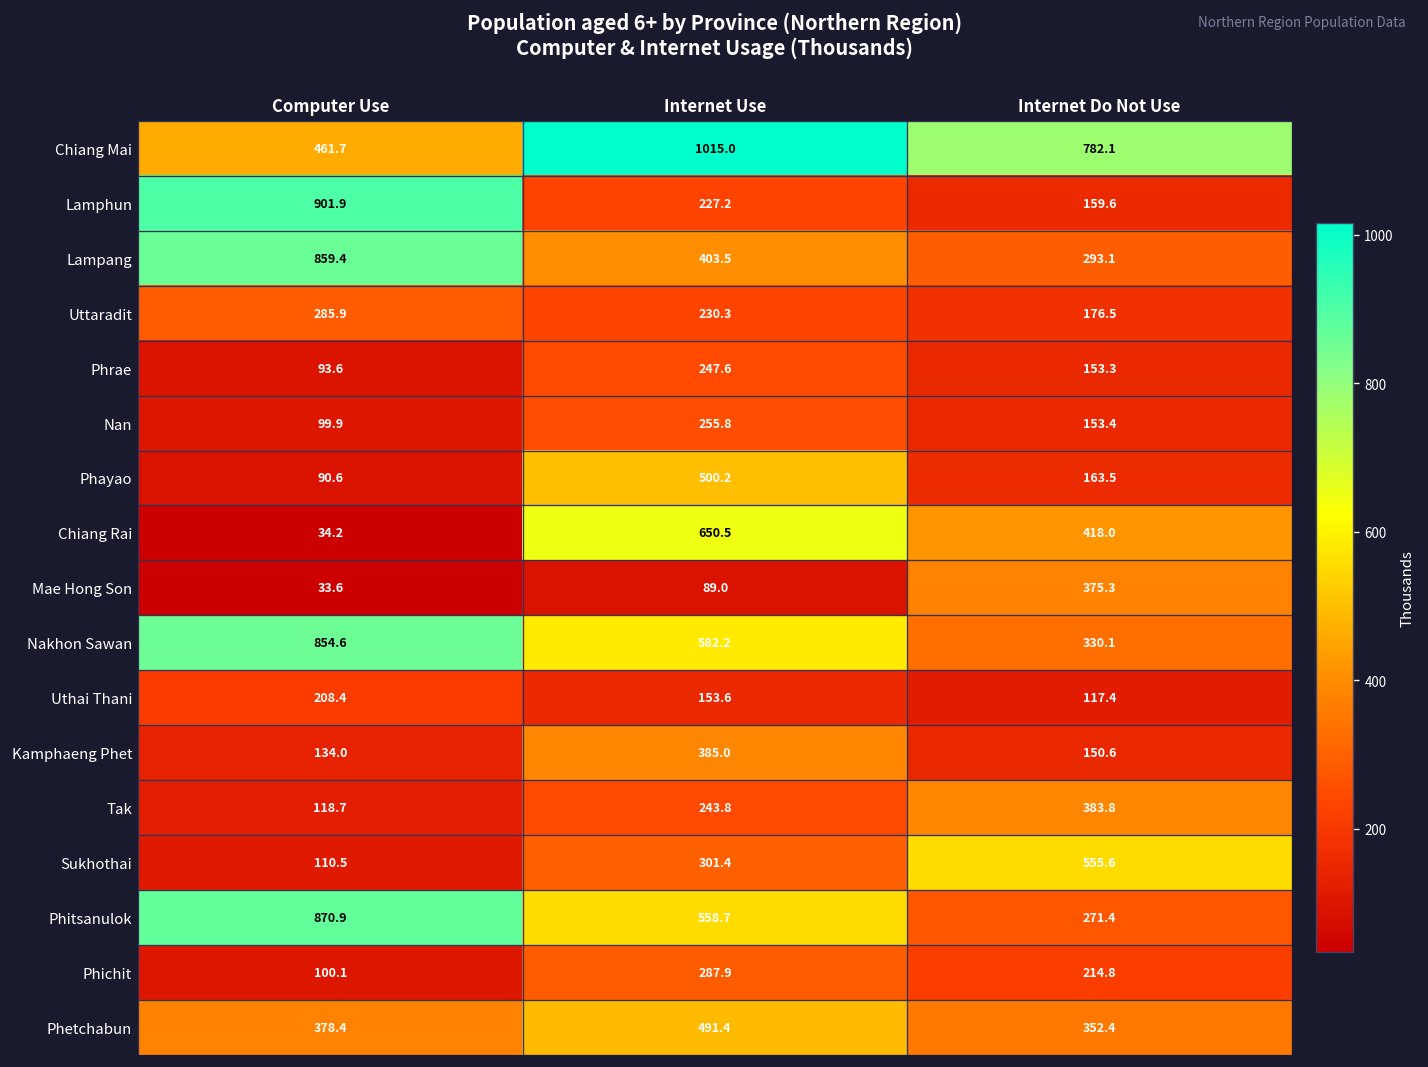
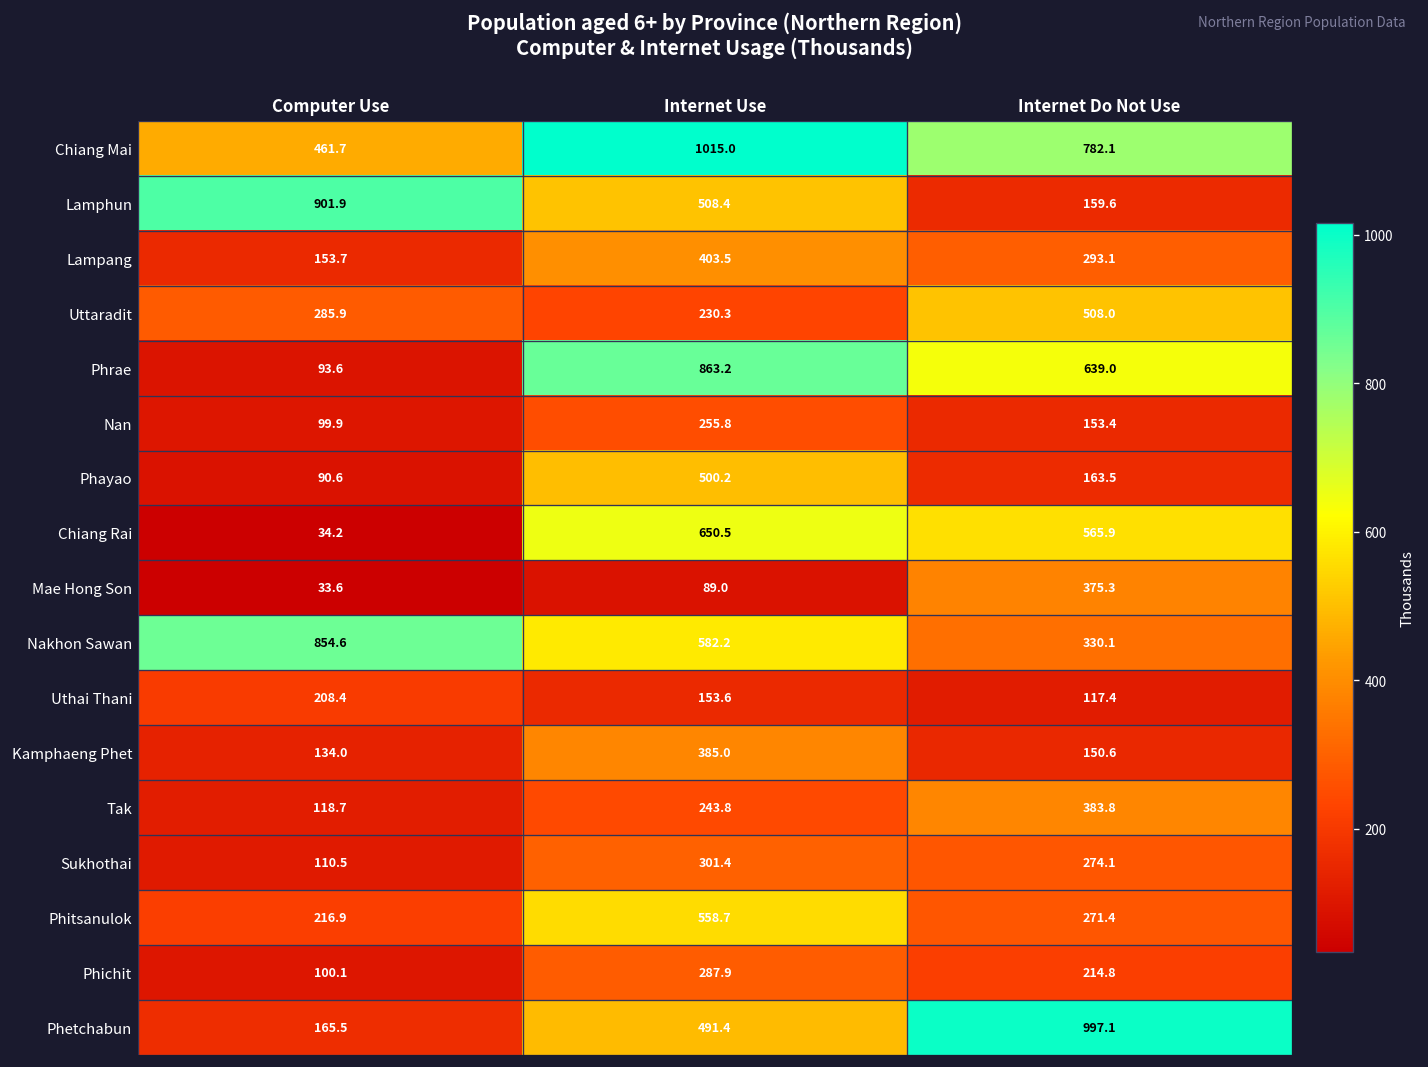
  {
    "Chiang Mai": {
      "Computer Use": 461.7,
      "Internet Use": 1015.0,
      "Internet Do Not Use": 782.1
    },
    "Lamphun": {
      "Computer Use": 901.9,
-     "Internet Use": 227.2,
+     "Internet Use": 508.4,
      "Internet Do Not Use": 159.6
    },
    "Lampang": {
-     "Computer Use": 859.4,
+     "Computer Use": 153.7,
      "Internet Use": 403.5,
      "Internet Do Not Use": 293.1
    },
    "Uttaradit": {
      "Computer Use": 285.9,
      "Internet Use": 230.3,
-     "Internet Do Not Use": 176.5
+     "Internet Do Not Use": 508.0
    },
    "Phrae": {
      "Computer Use": 93.6,
-     "Internet Use": 247.6,
-     "Internet Do Not Use": 153.3
+     "Internet Use": 863.2,
+     "Internet Do Not Use": 639.0
    },
    "Nan": {
      "Computer Use": 99.9,
      "Internet Use": 255.8,
      "Internet Do Not Use": 153.4
    },
    "Phayao": {
      "Computer Use": 90.6,
      "Internet Use": 500.2,
      "Internet Do Not Use": 163.5
    },
    "Chiang Rai": {
      "Computer Use": 34.2,
      "Internet Use": 650.5,
-     "Internet Do Not Use": 418.0
+     "Internet Do Not Use": 565.9
    },
    "Mae Hong Son": {
      "Computer Use": 33.6,
      "Internet Use": 89.0,
      "Internet Do Not Use": 375.3
    },
    "Nakhon Sawan": {
      "Computer Use": 854.6,
      "Internet Use": 582.2,
      "Internet Do Not Use": 330.1
    },
    "Uthai Thani": {
      "Computer Use": 208.4,
      "Internet Use": 153.6,
      "Internet Do Not Use": 117.4
    },
    "Kamphaeng Phet": {
      "Computer Use": 134.0,
      "Internet Use": 385.0,
      "Internet Do Not Use": 150.6
    },
    "Tak": {
      "Computer Use": 118.7,
      "Internet Use": 243.8,
      "Internet Do Not Use": 383.8
    },
    "Sukhothai": {
      "Computer Use": 110.5,
      "Internet Use": 301.4,
-     "Internet Do Not Use": 555.6
+     "Internet Do Not Use": 274.1
    },
    "Phitsanulok": {
-     "Computer Use": 870.9,
+     "Computer Use": 216.9,
      "Internet Use": 558.7,
      "Internet Do Not Use": 271.4
    },
    "Phichit": {
      "Computer Use": 100.1,
      "Internet Use": 287.9,
      "Internet Do Not Use": 214.8
    },
    "Phetchabun": {
-     "Computer Use": 378.4,
+     "Computer Use": 165.5,
      "Internet Use": 491.4,
-     "Internet Do Not Use": 352.4
+     "Internet Do Not Use": 997.1
    }
  }
